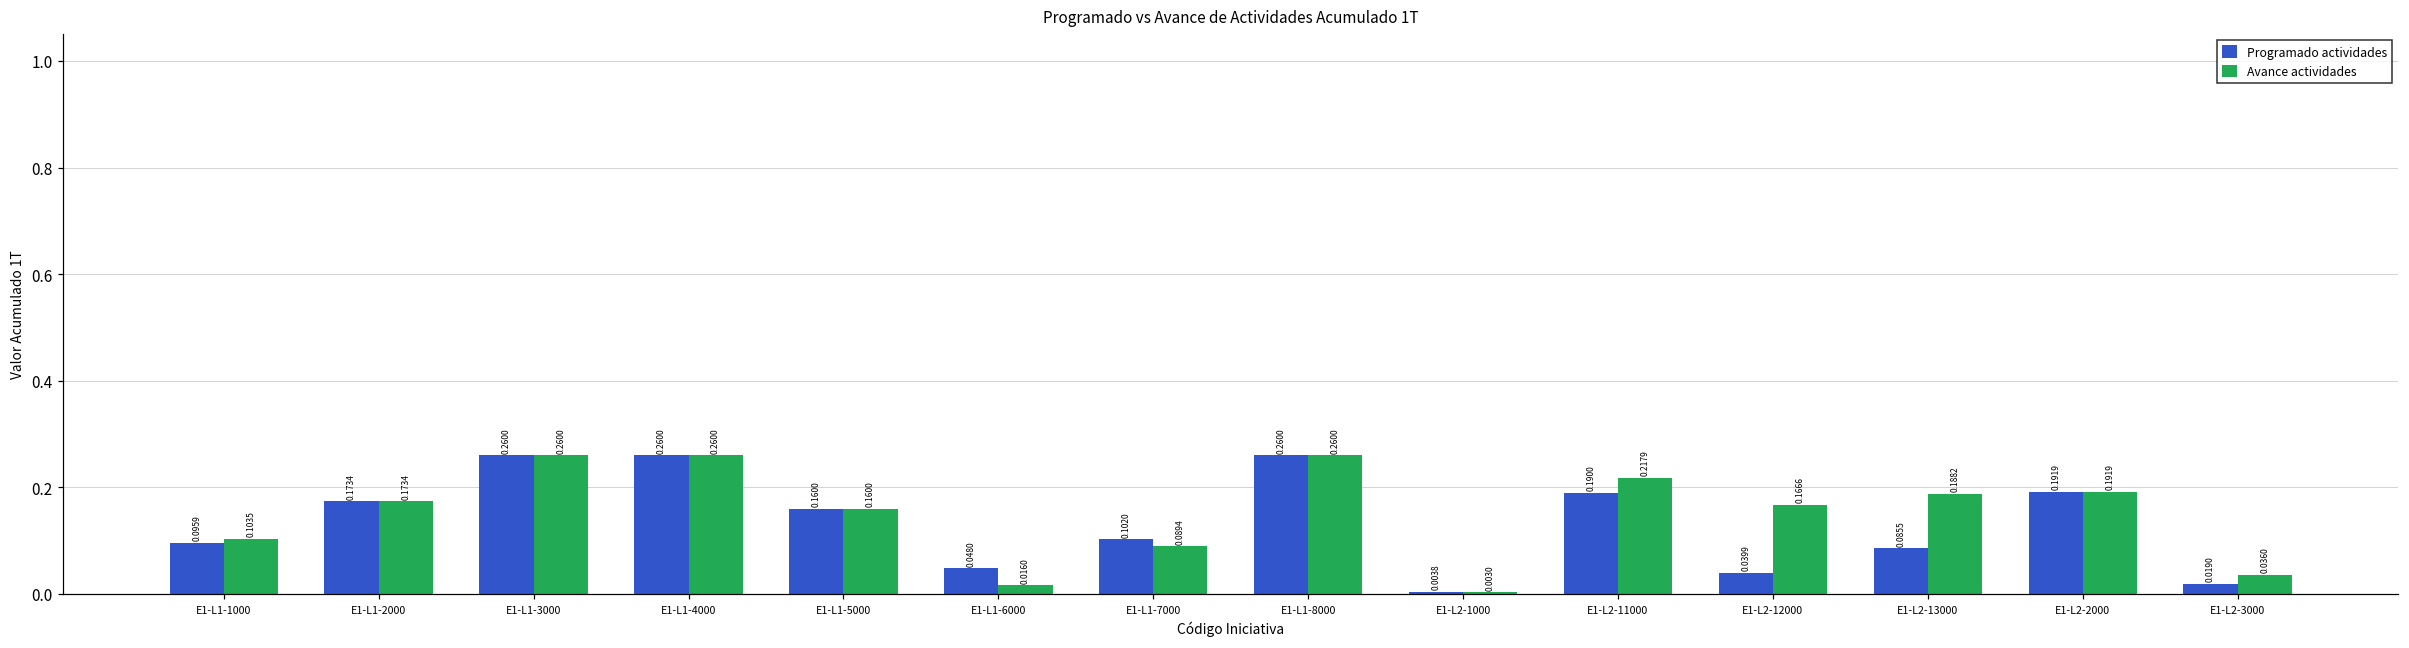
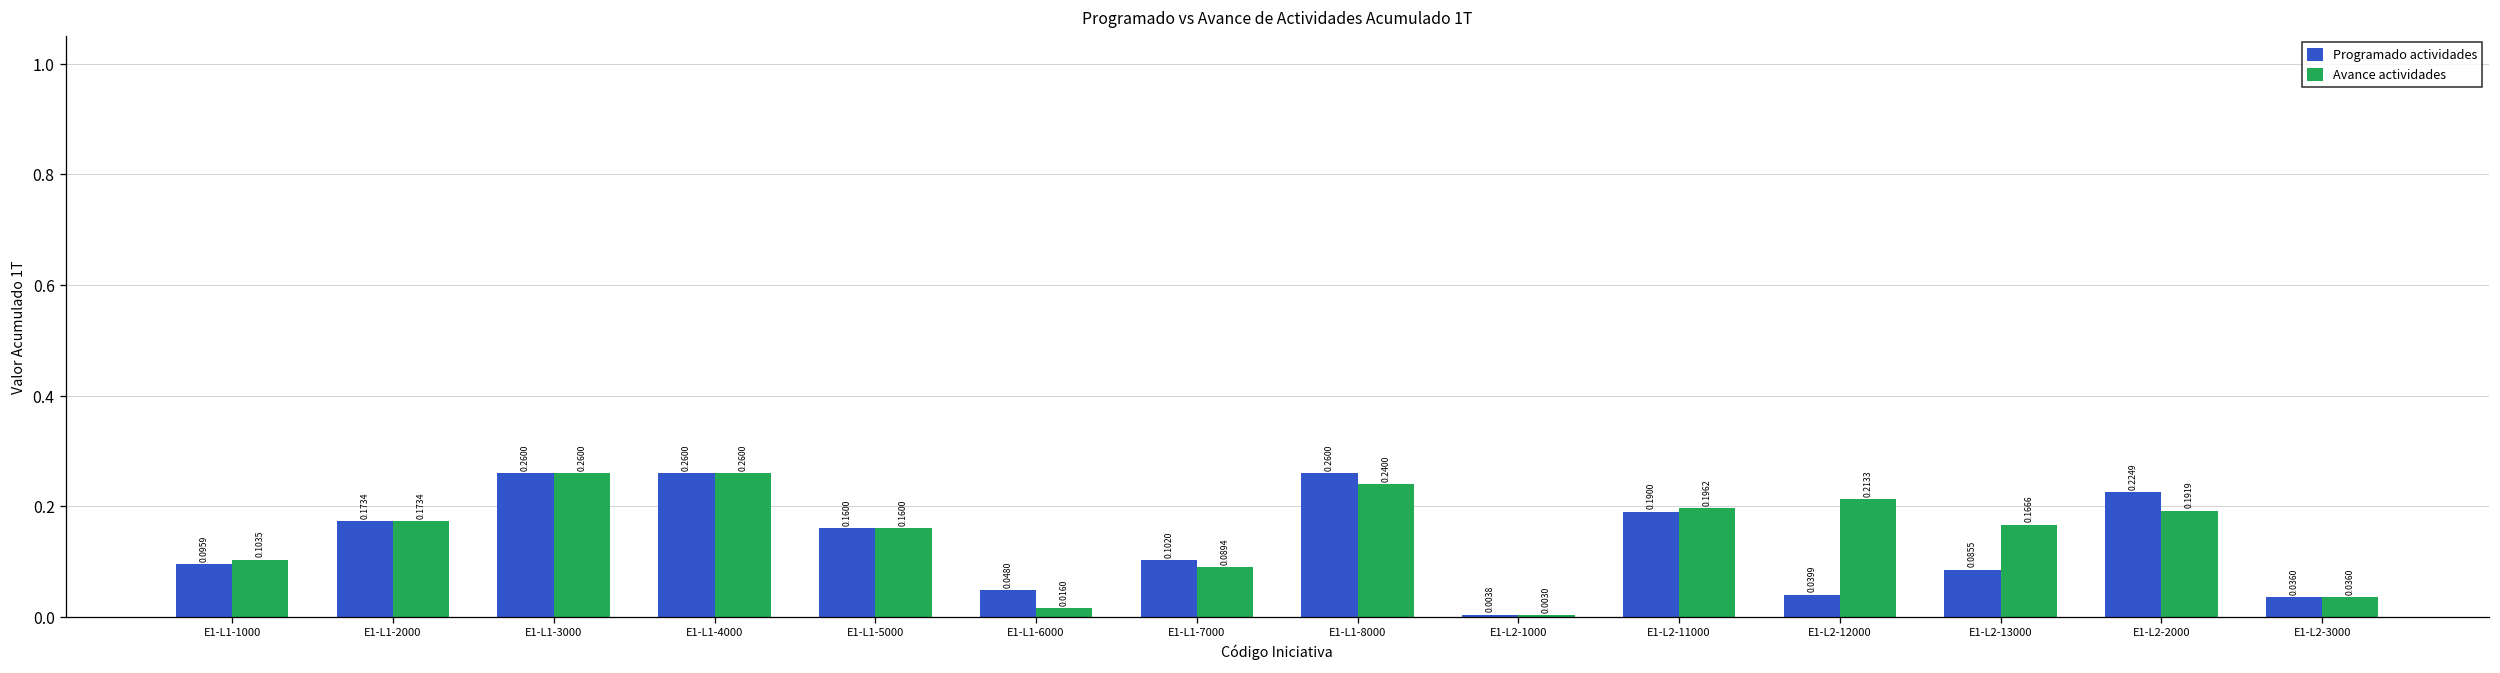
  {
    "Programado actividades": {
      "E1-L1-1000": 0.0959,
      "E1-L1-2000": 0.1734,
      "E1-L1-3000": 0.2600,
      "E1-L1-4000": 0.2600,
      "E1-L1-5000": 0.1600,
      "E1-L1-6000": 0.0480,
      "E1-L1-7000": 0.1020,
      "E1-L1-8000": 0.2600,
      "E1-L2-1000": 0.0038,
      "E1-L2-11000": 0.1900,
      "E1-L2-12000": 0.0399,
      "E1-L2-13000": 0.0855,
-     "E1-L2-2000": 0.1919,
-     "E1-L2-3000": 0.0190
+     "E1-L2-2000": 0.2249,
+     "E1-L2-3000": 0.0360
    },
    "Avance actividades": {
      "E1-L1-1000": 0.1035,
      "E1-L1-2000": 0.1734,
      "E1-L1-3000": 0.2600,
      "E1-L1-4000": 0.2600,
      "E1-L1-5000": 0.1600,
      "E1-L1-6000": 0.0160,
      "E1-L1-7000": 0.0894,
-     "E1-L1-8000": 0.2600,
+     "E1-L1-8000": 0.2400,
      "E1-L2-1000": 0.0030,
-     "E1-L2-11000": 0.2179,
-     "E1-L2-12000": 0.1666,
-     "E1-L2-13000": 0.1882,
+     "E1-L2-11000": 0.1962,
+     "E1-L2-12000": 0.2133,
+     "E1-L2-13000": 0.1666,
      "E1-L2-2000": 0.1919,
      "E1-L2-3000": 0.0360
    }
  }
